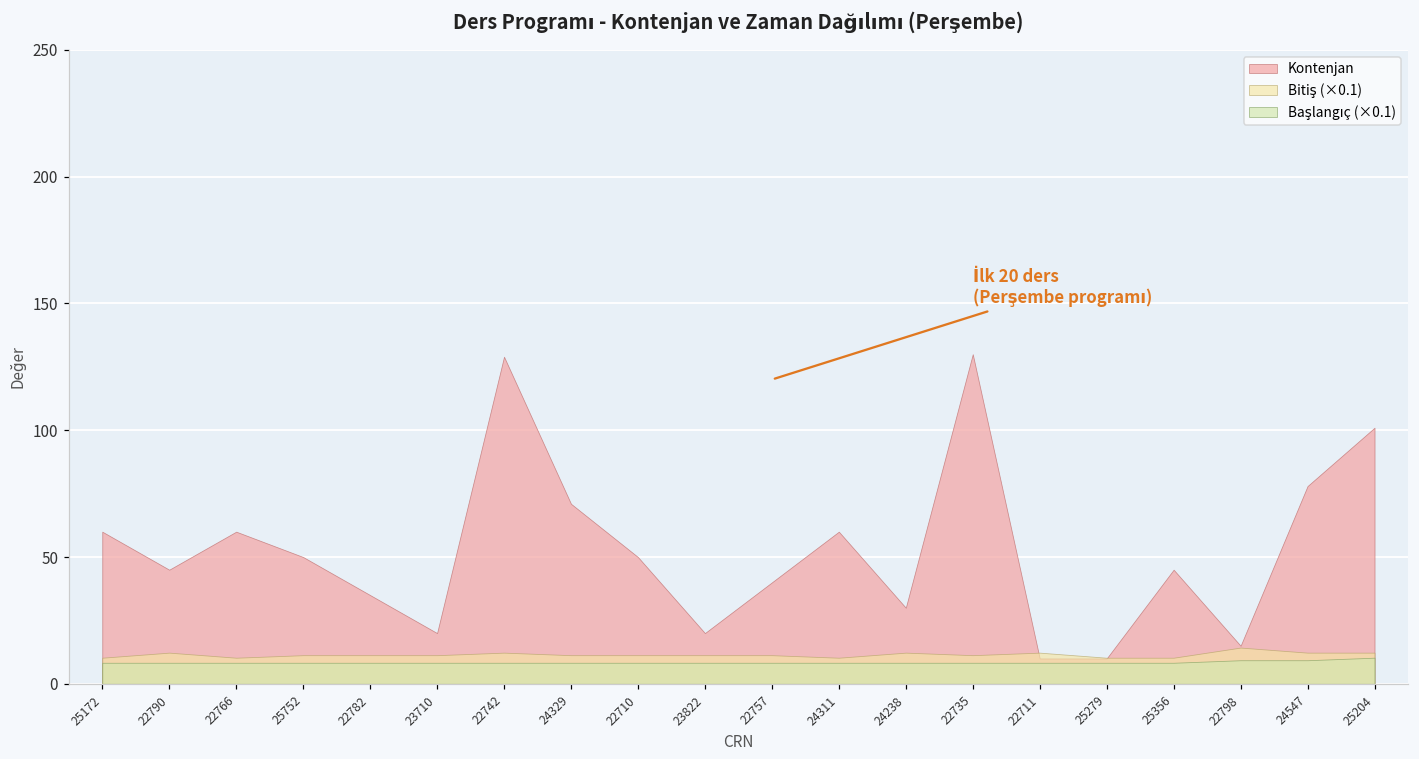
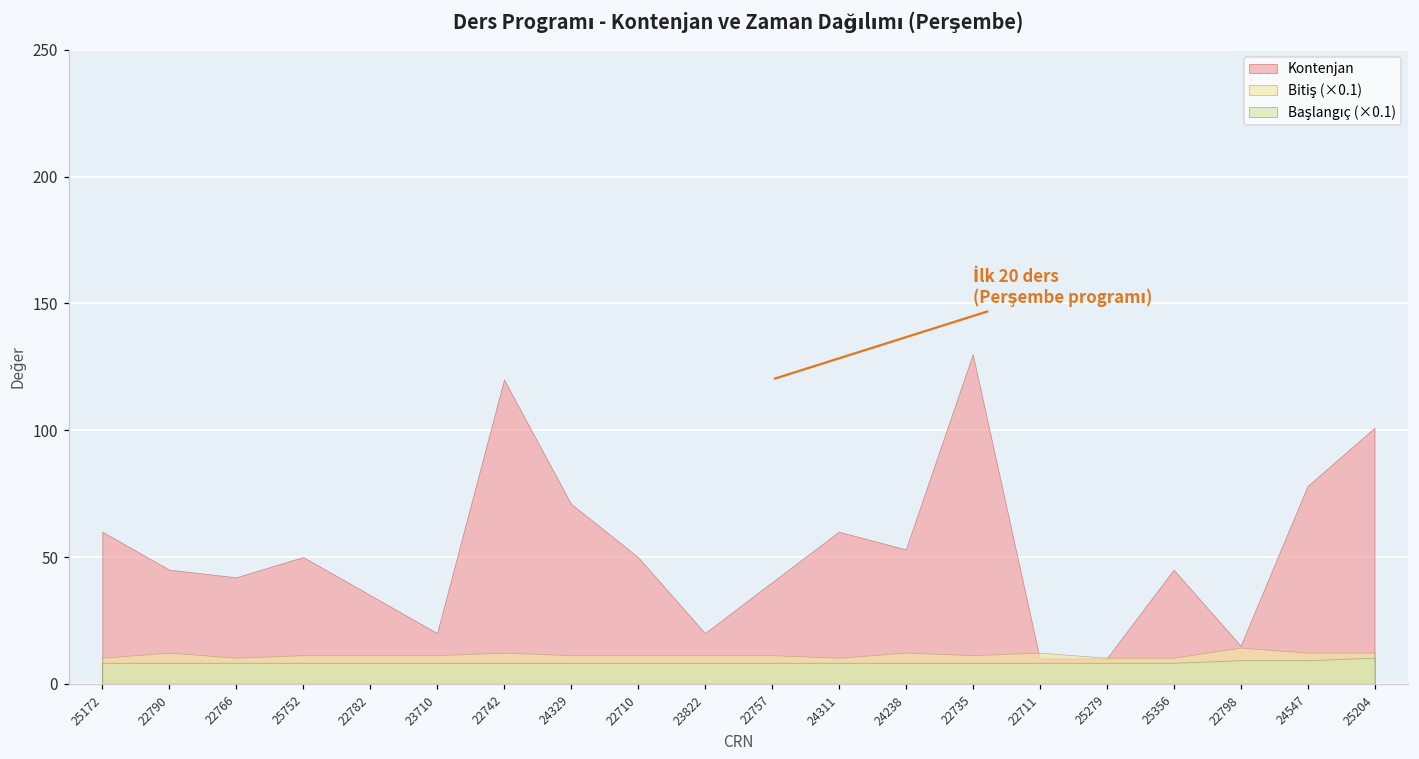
  {
    "Kontenjan": {
      "25172": 60,
      "22790": 45,
-     "22766": 60,
+     "22766": 42,
      "25752": 50,
      "22782": 35,
      "23710": 20,
-     "22742": 129,
+     "22742": 120,
      "24329": 71,
      "22710": 50,
      "23822": 20,
      "22757": 40,
      "24311": 60,
-     "24238": 30,
+     "24238": 53,
      "22711": 10,
      "25356": 45,
      "24547": 78,
      "25204": 101
    }
  }
